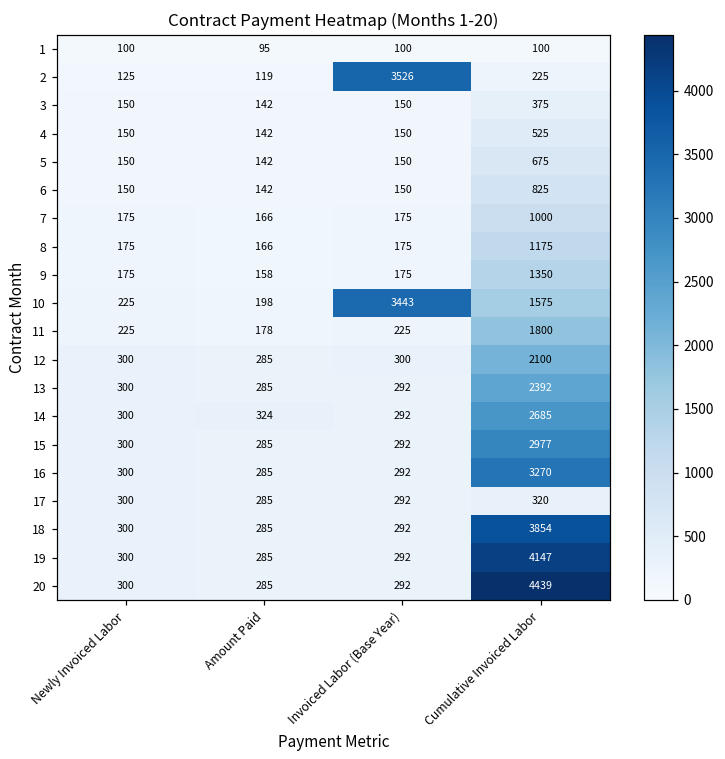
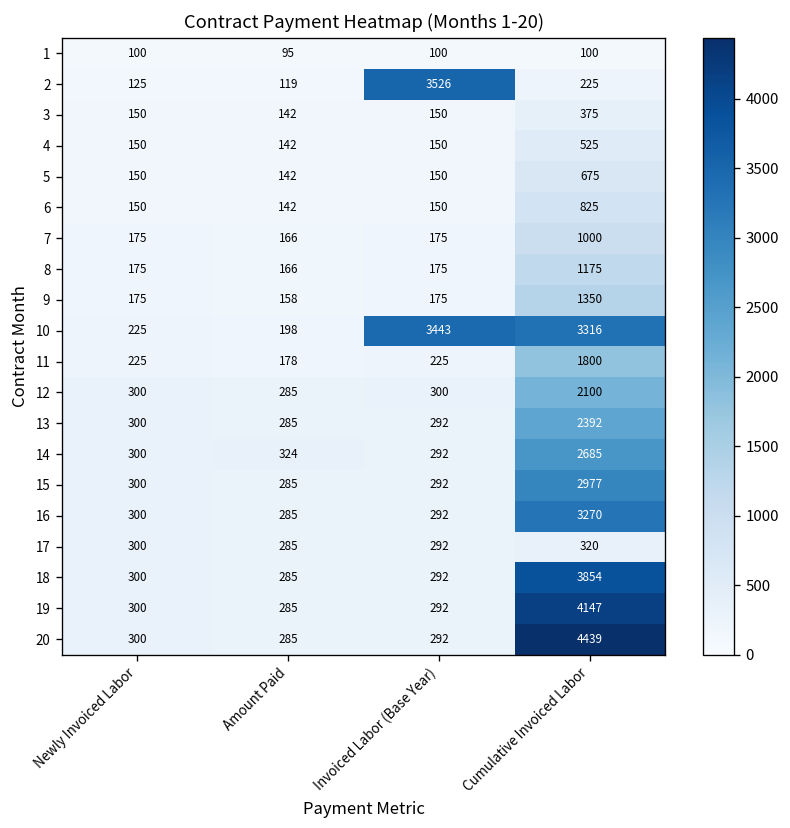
  {
    "1": {
      "Newly Invoiced Labor": 100,
      "Amount Paid": 95,
      "Invoiced Labor (Base Year)": 100,
      "Cumulative Invoiced Labor": 100
    },
    "2": {
      "Newly Invoiced Labor": 125,
      "Amount Paid": 119,
      "Invoiced Labor (Base Year)": 3526,
      "Cumulative Invoiced Labor": 225
    },
    "3": {
      "Newly Invoiced Labor": 150,
      "Amount Paid": 142,
      "Invoiced Labor (Base Year)": 150,
      "Cumulative Invoiced Labor": 375
    },
    "4": {
      "Newly Invoiced Labor": 150,
      "Amount Paid": 142,
      "Invoiced Labor (Base Year)": 150,
      "Cumulative Invoiced Labor": 525
    },
    "5": {
      "Newly Invoiced Labor": 150,
      "Amount Paid": 142,
      "Invoiced Labor (Base Year)": 150,
      "Cumulative Invoiced Labor": 675
    },
    "6": {
      "Newly Invoiced Labor": 150,
      "Amount Paid": 142,
      "Invoiced Labor (Base Year)": 150,
      "Cumulative Invoiced Labor": 825
    },
    "7": {
      "Newly Invoiced Labor": 175,
      "Amount Paid": 166,
      "Invoiced Labor (Base Year)": 175,
      "Cumulative Invoiced Labor": 1000
    },
    "8": {
      "Newly Invoiced Labor": 175,
      "Amount Paid": 166,
      "Invoiced Labor (Base Year)": 175,
      "Cumulative Invoiced Labor": 1175
    },
    "9": {
      "Newly Invoiced Labor": 175,
      "Amount Paid": 158,
      "Invoiced Labor (Base Year)": 175,
      "Cumulative Invoiced Labor": 1350
    },
    "10": {
      "Newly Invoiced Labor": 225,
      "Amount Paid": 198,
      "Invoiced Labor (Base Year)": 3443,
-     "Cumulative Invoiced Labor": 1575
+     "Cumulative Invoiced Labor": 3316
    },
    "11": {
      "Newly Invoiced Labor": 225,
      "Amount Paid": 178,
      "Invoiced Labor (Base Year)": 225,
      "Cumulative Invoiced Labor": 1800
    },
    "12": {
      "Newly Invoiced Labor": 300,
      "Amount Paid": 285,
      "Invoiced Labor (Base Year)": 300,
      "Cumulative Invoiced Labor": 2100
    },
    "13": {
      "Newly Invoiced Labor": 300,
      "Amount Paid": 285,
      "Invoiced Labor (Base Year)": 292,
      "Cumulative Invoiced Labor": 2392
    },
    "14": {
      "Newly Invoiced Labor": 300,
      "Amount Paid": 324,
      "Invoiced Labor (Base Year)": 292,
      "Cumulative Invoiced Labor": 2685
    },
    "15": {
      "Newly Invoiced Labor": 300,
      "Amount Paid": 285,
      "Invoiced Labor (Base Year)": 292,
      "Cumulative Invoiced Labor": 2977
    },
    "16": {
      "Newly Invoiced Labor": 300,
      "Amount Paid": 285,
      "Invoiced Labor (Base Year)": 292,
      "Cumulative Invoiced Labor": 3270
    },
    "17": {
      "Newly Invoiced Labor": 300,
      "Amount Paid": 285,
      "Invoiced Labor (Base Year)": 292,
      "Cumulative Invoiced Labor": 320
    },
    "18": {
      "Newly Invoiced Labor": 300,
      "Amount Paid": 285,
      "Invoiced Labor (Base Year)": 292,
      "Cumulative Invoiced Labor": 3854
    },
    "19": {
      "Newly Invoiced Labor": 300,
      "Amount Paid": 285,
      "Invoiced Labor (Base Year)": 292,
      "Cumulative Invoiced Labor": 4147
    },
    "20": {
      "Newly Invoiced Labor": 300,
      "Amount Paid": 285,
      "Invoiced Labor (Base Year)": 292,
      "Cumulative Invoiced Labor": 4439
    }
  }
